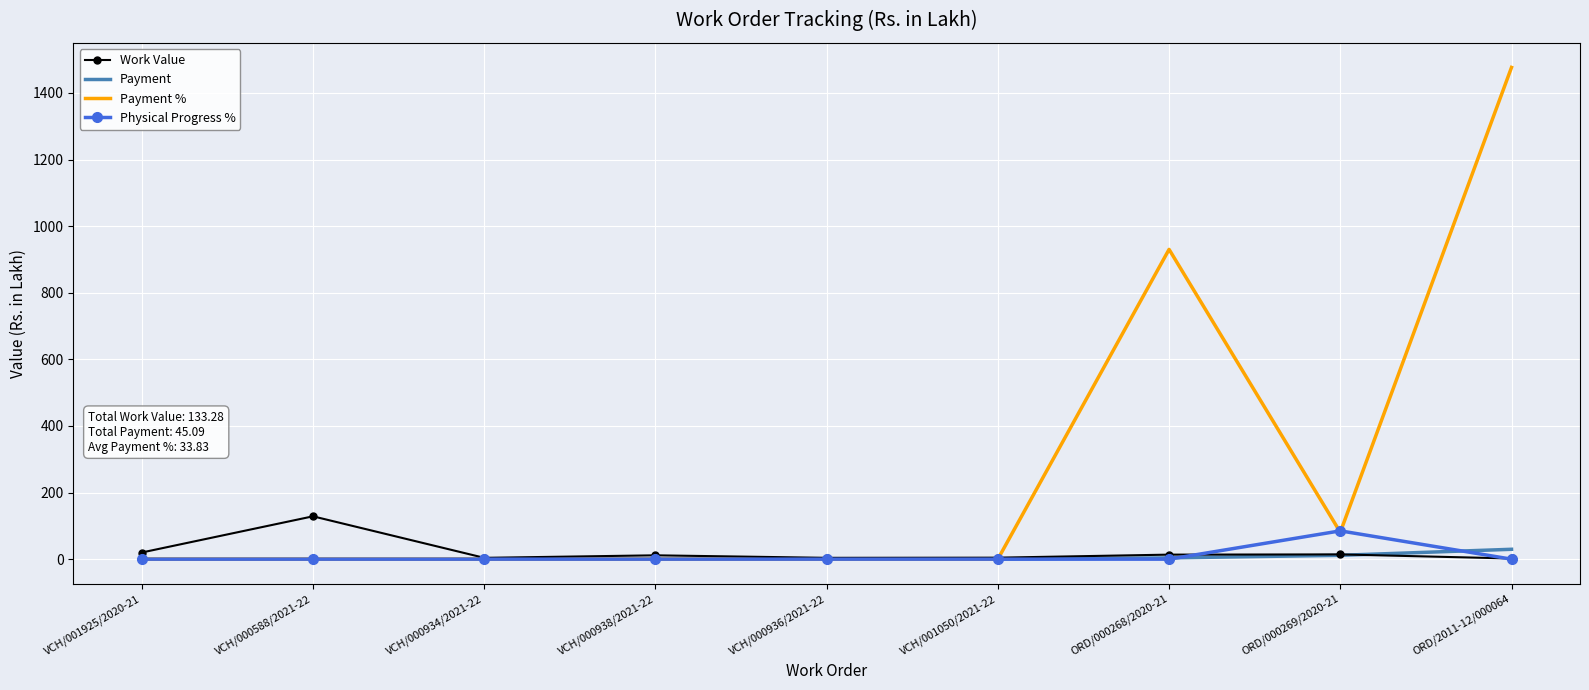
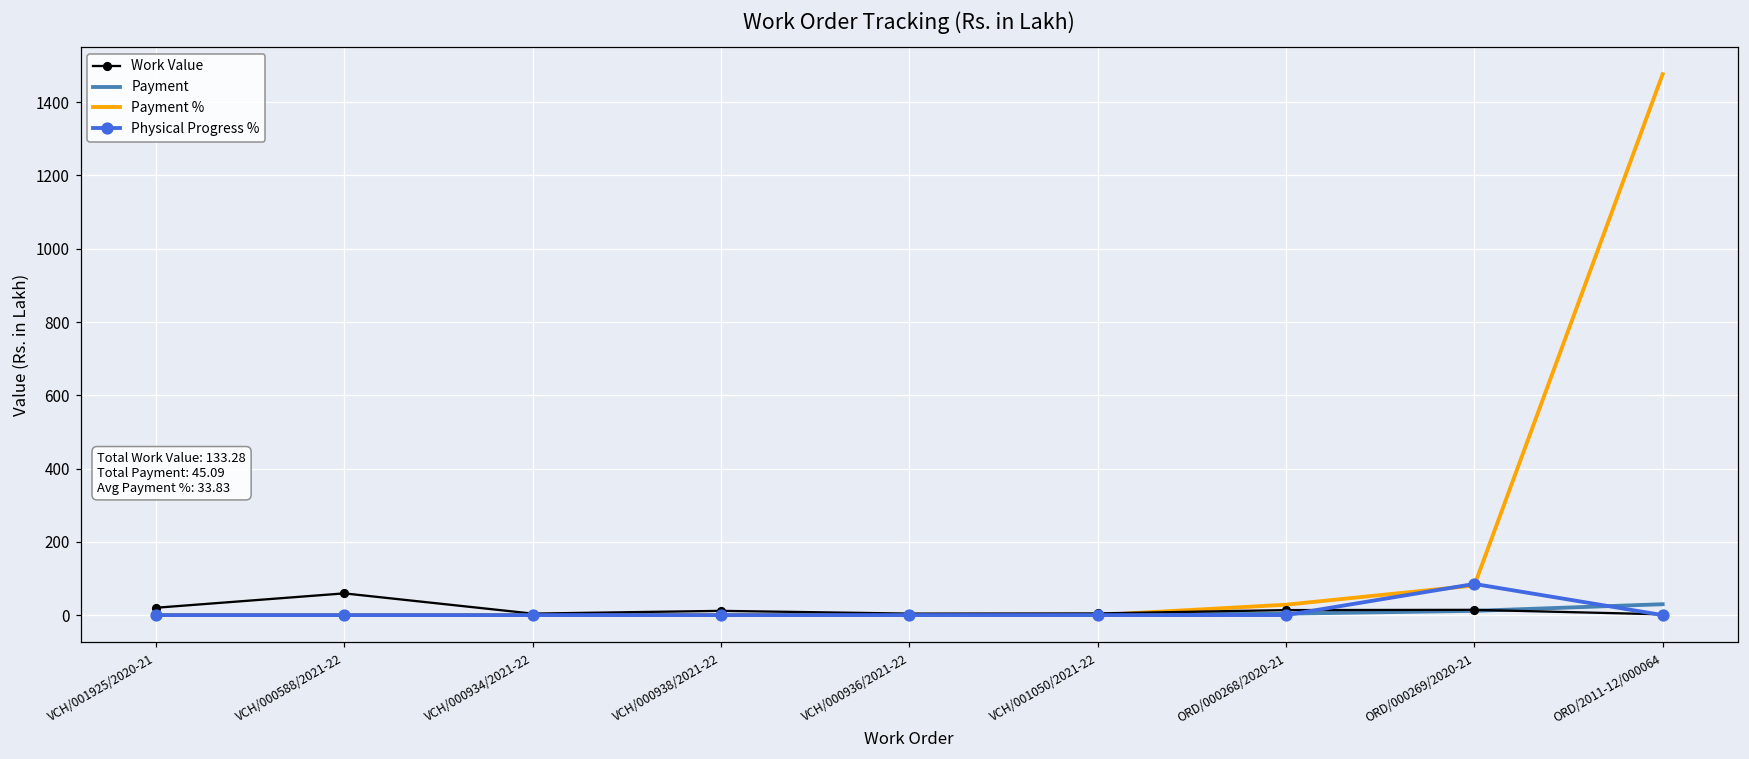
  {
    "Work Value": {
      "VCH/001925/2020-21": 20,
-     "VCH/000588/2021-22": 130,
+     "VCH/000588/2021-22": 60,
      "VCH/000938/2021-22": 10,
      "ORD/000268/2020-21": 10
    },
    "Payment %": {
-     "ORD/000268/2020-21": 930,
+     "ORD/000268/2020-21": 30,
      "ORD/2011-12/000064": 1480
    }
  }
